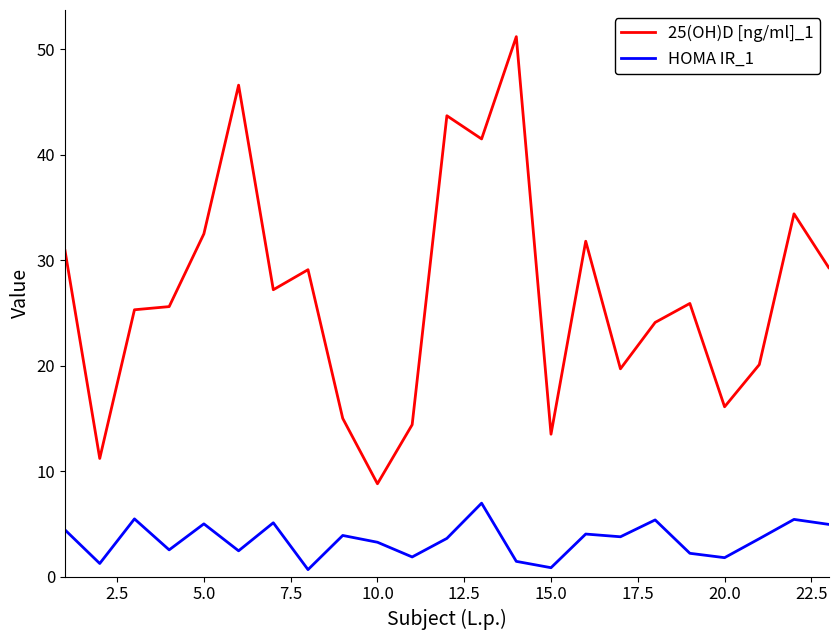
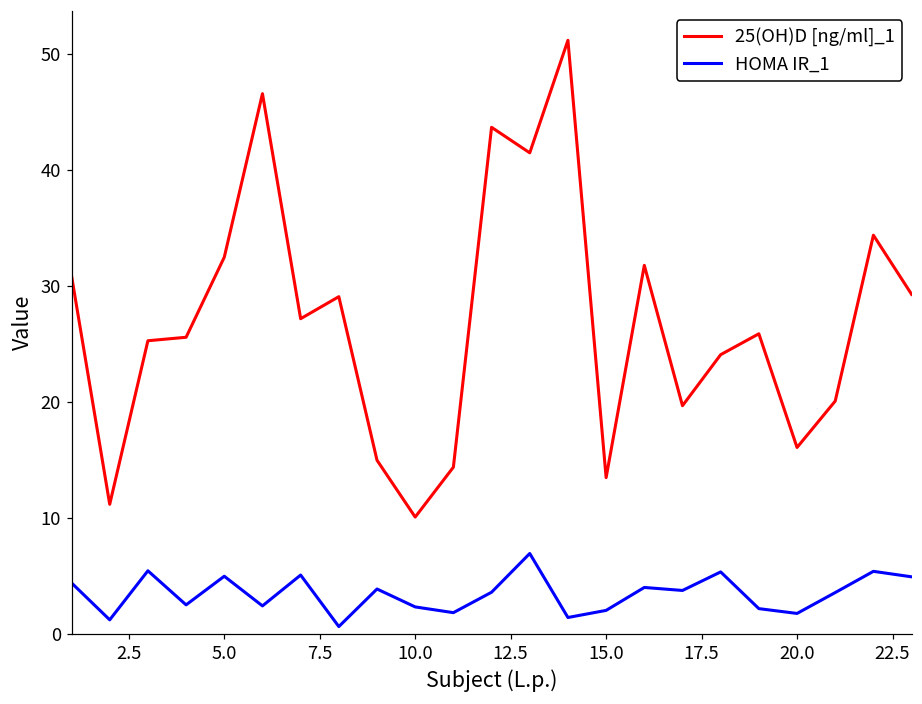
  {
    "25(OH)D [ng/ml]_1": {
      "5.0": 32.5,
-     "10.0": 8.8,
+     "10.0": 10.1,
      "15.0": 13.5,
      "20.0": 16.1
    },
    "HOMA IR_1": {
      "5.0": 5.0,
-     "10.0": 3.3,
-     "15.0": 0.8,
+     "10.0": 2.4,
+     "15.0": 2.1,
      "20.0": 1.8
    }
  }
